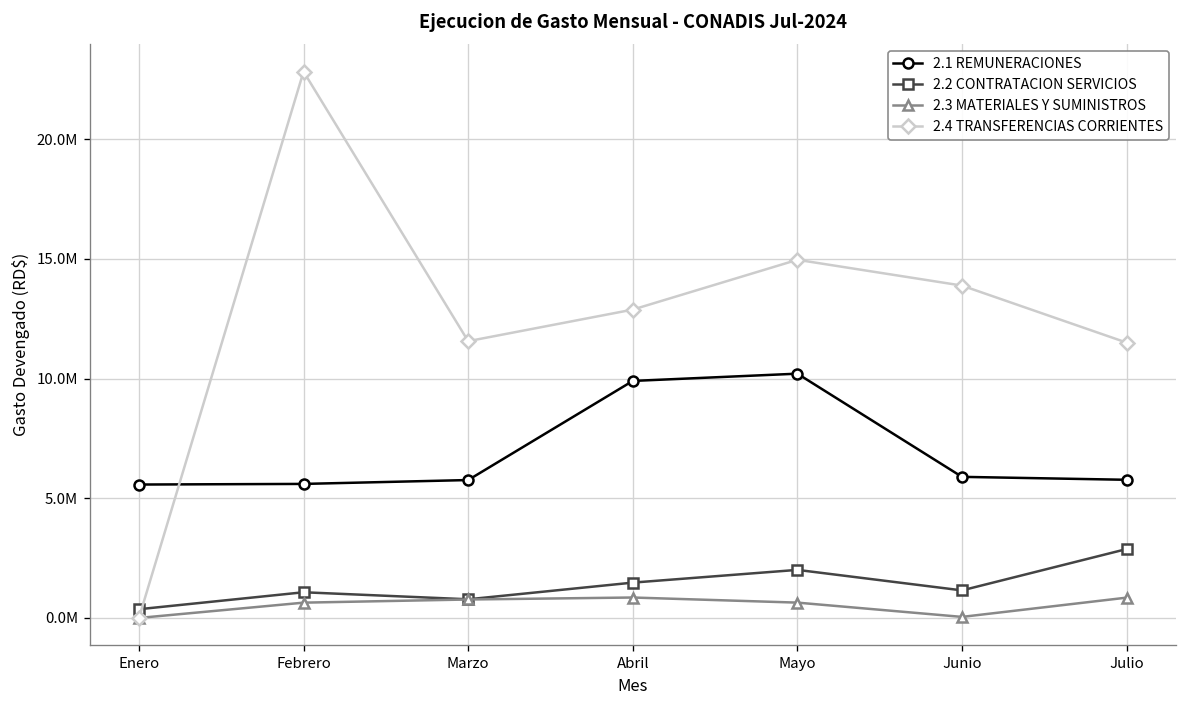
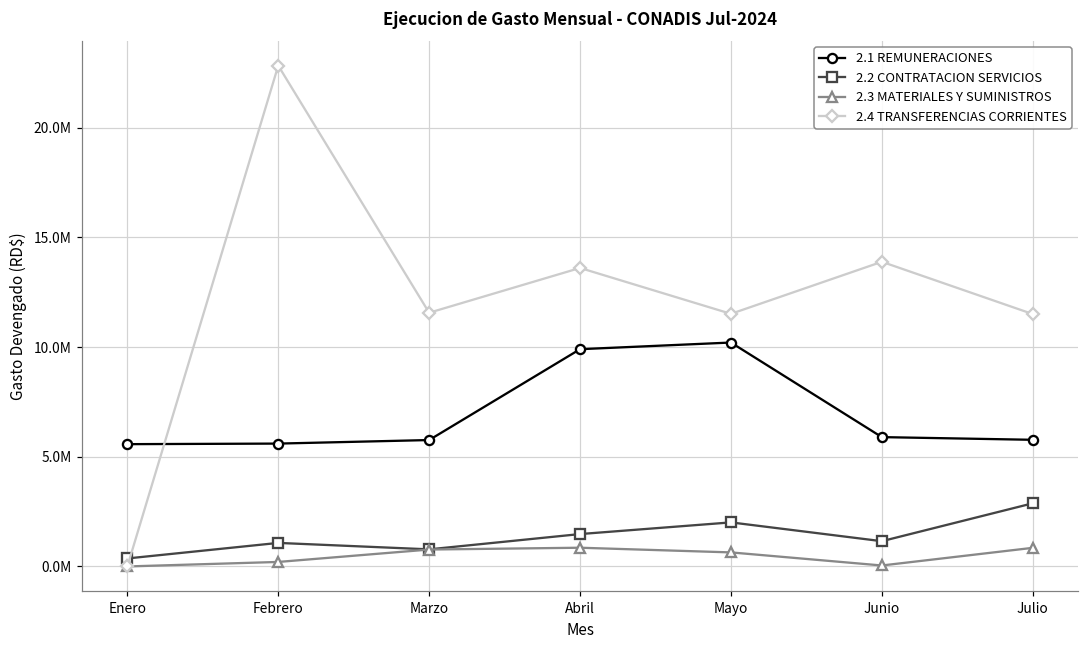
  {
    "2.1 REMUNERACIONES": {
      "Enero": 5600000,
      "Febrero": 5600000,
      "Marzo": 5800000,
      "Abril": 9900000,
      "Mayo": 10200000,
      "Junio": 5900000,
      "Julio": 5800000
    },
    "2.2 CONTRATACION SERVICIOS": {
      "Enero": 400000,
      "Febrero": 1100000,
      "Abril": 1500000,
      "Mayo": 2000000,
      "Junio": 1200000,
      "Julio": 2900000
    },
    "2.3 MATERIALES Y SUMINISTROS": {
-     "Febrero": 600000,
+     "Febrero": 200000,
      "Abril": 900000,
      "Mayo": 600000,
      "Junio": 0,
      "Julio": 800000
    },
    "2.4 TRANSFERENCIAS CORRIENTES": {
      "Febrero": 22800000,
      "Marzo": 11600000,
-     "Abril": 12900000,
-     "Mayo": 15000000,
+     "Abril": 13600000,
+     "Mayo": 11500000,
      "Junio": 13900000,
      "Julio": 11500000
    }
  }
